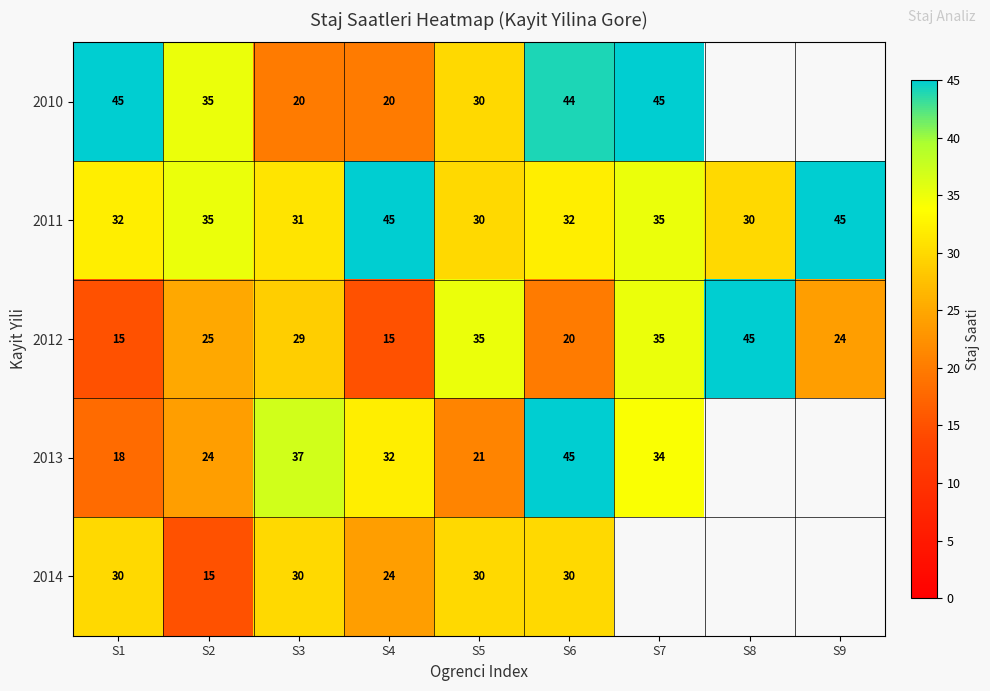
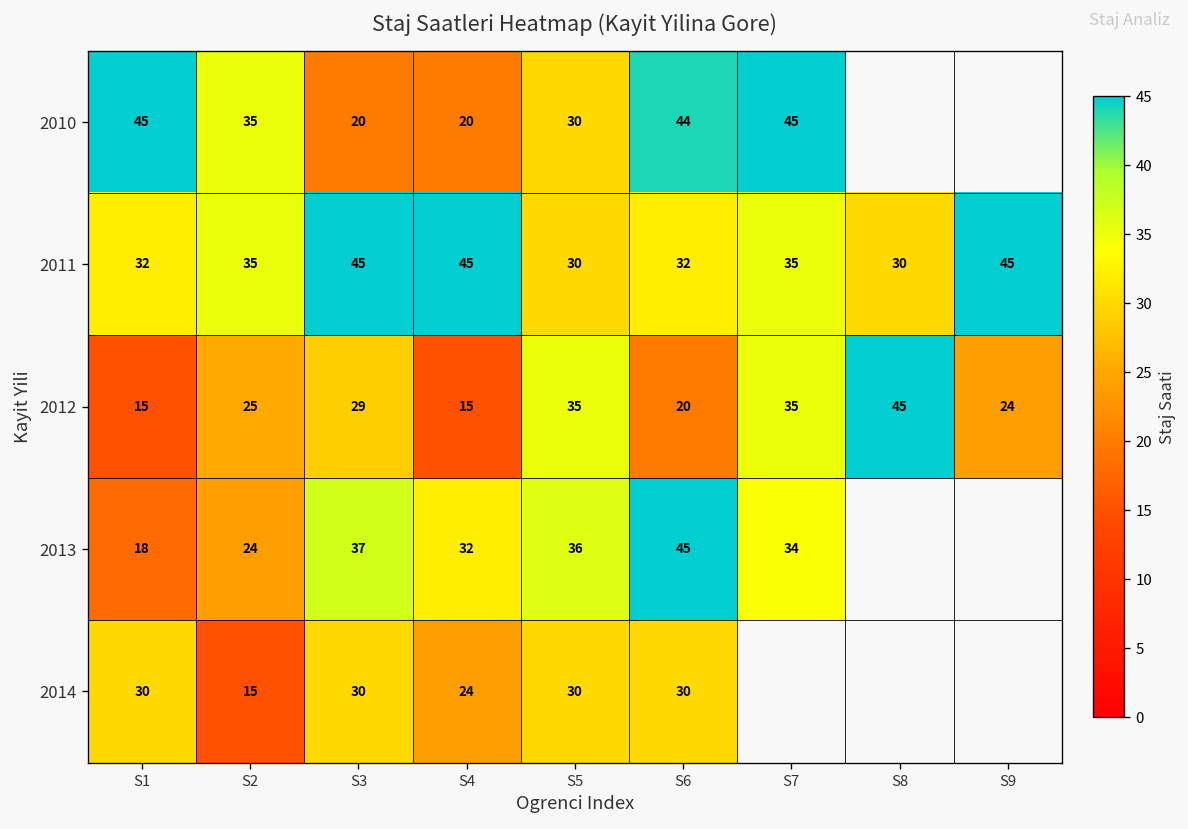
  {
    "2010": {
      "S1": 45,
      "S2": 35,
      "S3": 20,
      "S4": 20,
      "S5": 30,
      "S6": 44,
      "S7": 45
    },
    "2011": {
      "S1": 32,
      "S2": 35,
-     "S3": 31,
+     "S3": 45,
      "S4": 45,
      "S5": 30,
      "S6": 32,
      "S7": 35,
      "S8": 30,
      "S9": 45
    },
    "2012": {
      "S1": 15,
      "S2": 25,
      "S3": 29,
      "S4": 15,
      "S5": 35,
      "S6": 20,
      "S7": 35,
      "S8": 45,
      "S9": 24
    },
    "2013": {
      "S1": 18,
      "S2": 24,
      "S3": 37,
      "S4": 32,
-     "S5": 21,
+     "S5": 36,
      "S6": 45,
      "S7": 34
    },
    "2014": {
      "S1": 30,
      "S2": 15,
      "S3": 30,
      "S4": 24,
      "S5": 30,
      "S6": 30
    }
  }
